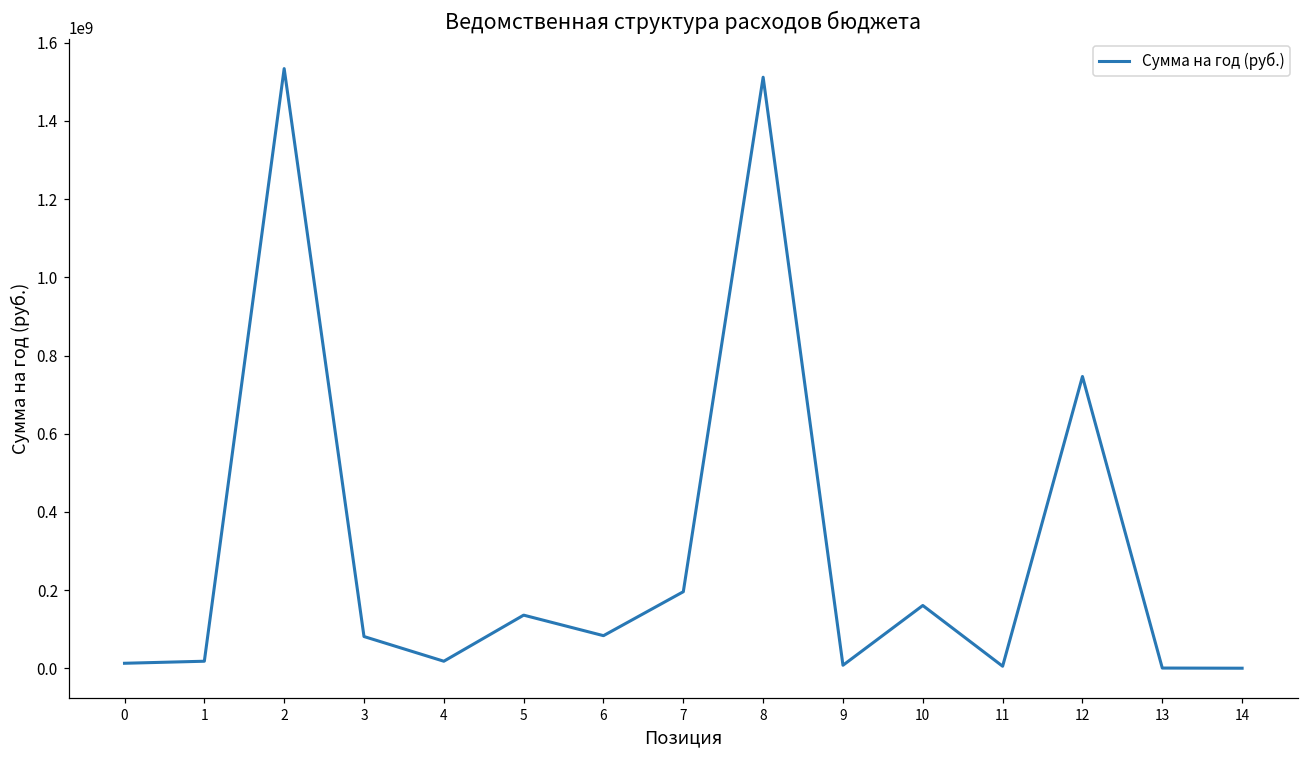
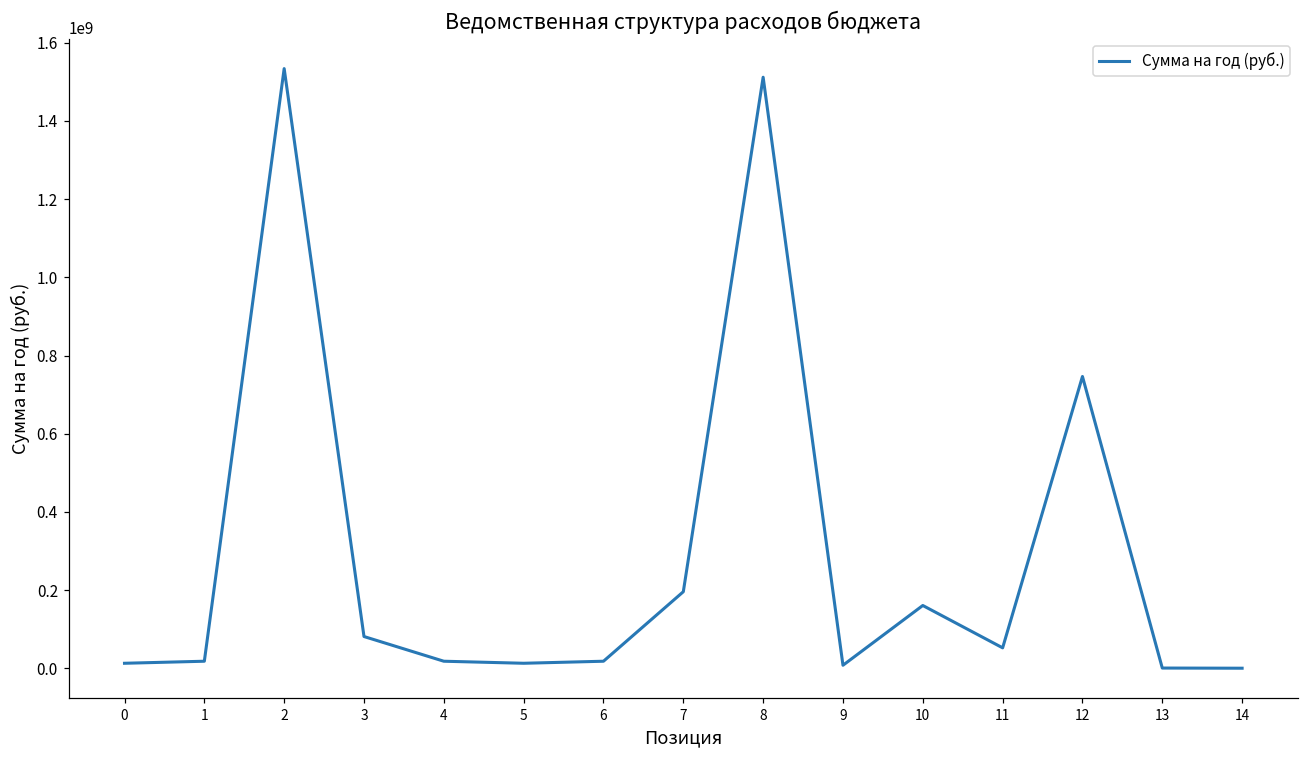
  {
    "0": 10000000,
    "1": 20000000,
    "2": 1530000000,
    "3": 80000000,
    "4": 20000000,
-   "5": 140000000,
-   "6": 80000000,
+   "5": 10000000,
+   "6": 20000000,
    "7": 200000000,
    "8": 1510000000,
    "9": 10000000,
    "10": 160000000,
-   "11": 10000000,
+   "11": 50000000,
    "12": 750000000,
    "13": 0,
    "14": 0
  }
